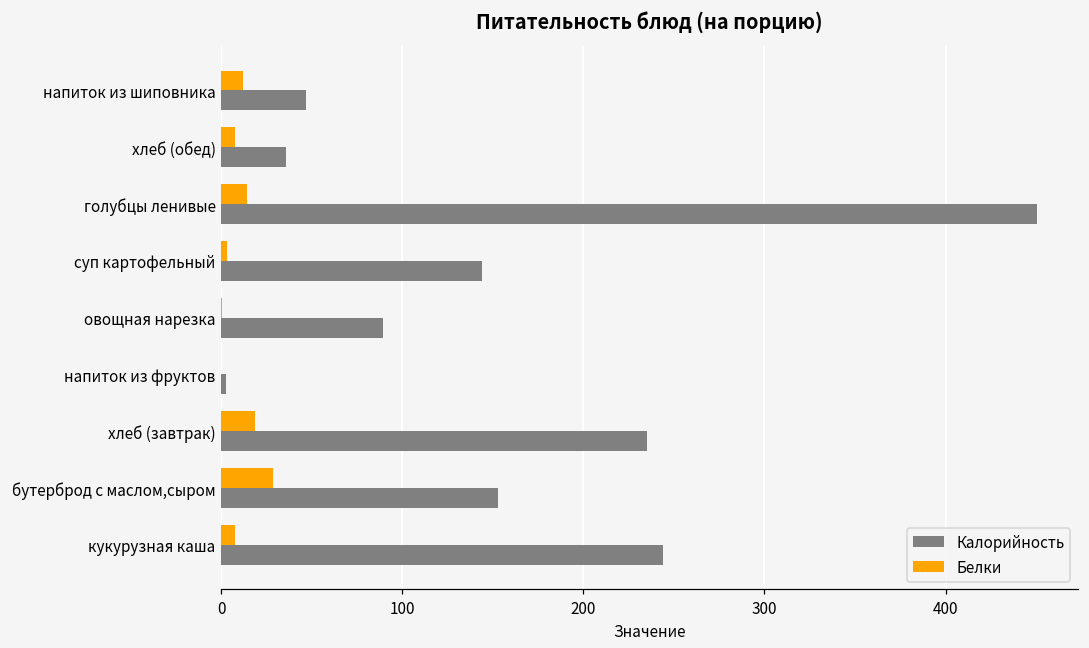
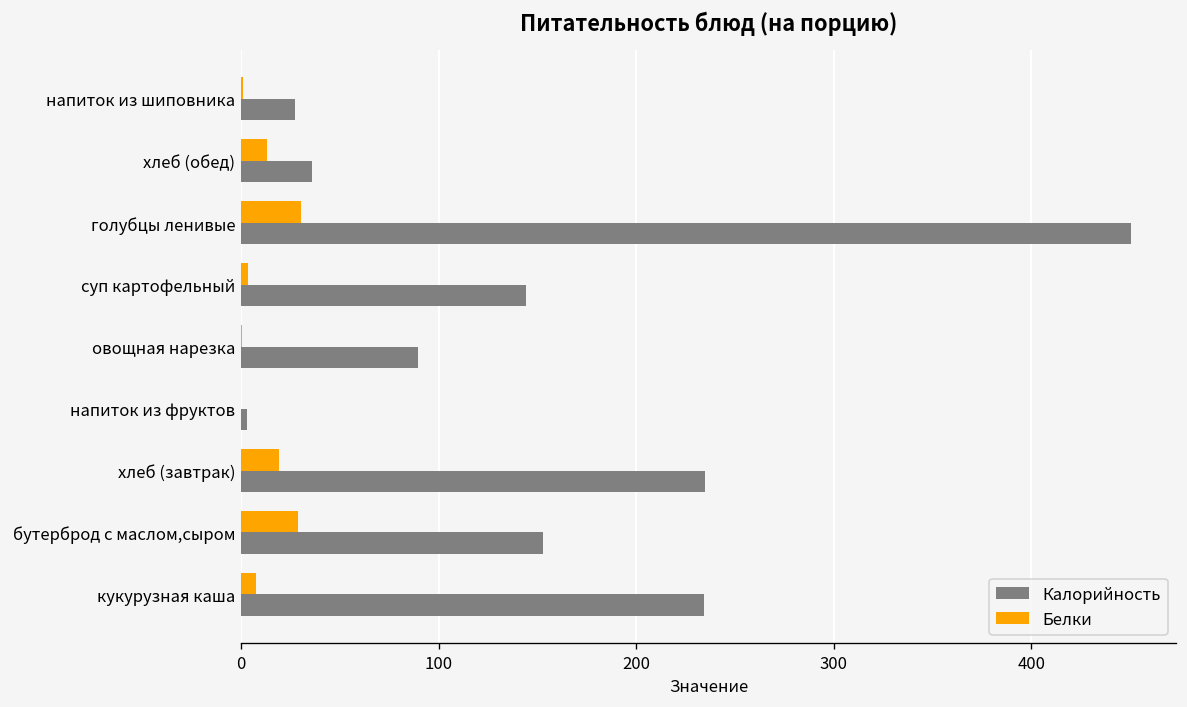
  {
    "Калорийность": {
-     "напиток из шиповника": 47,
+     "напиток из шиповника": 27,
      "хлеб (обед)": 36,
      "голубцы ленивые": 451,
      "суп картофельный": 144,
      "овощная нарезка": 90,
      "напиток из фруктов": 3,
      "хлеб (завтрак)": 235,
      "бутерброд с маслом,сыром": 153,
-     "кукурузная каша": 244
+     "кукурузная каша": 234
    },
    "Белки": {
-     "напиток из шиповника": 12,
-     "хлеб (обед)": 8,
-     "голубцы ленивые": 14,
+     "напиток из шиповника": 1,
+     "хлеб (обед)": 13,
+     "голубцы ленивые": 30,
      "суп картофельный": 3,
      "хлеб (завтрак)": 19,
      "бутерброд с маслом,сыром": 29,
      "кукурузная каша": 7
    }
  }
